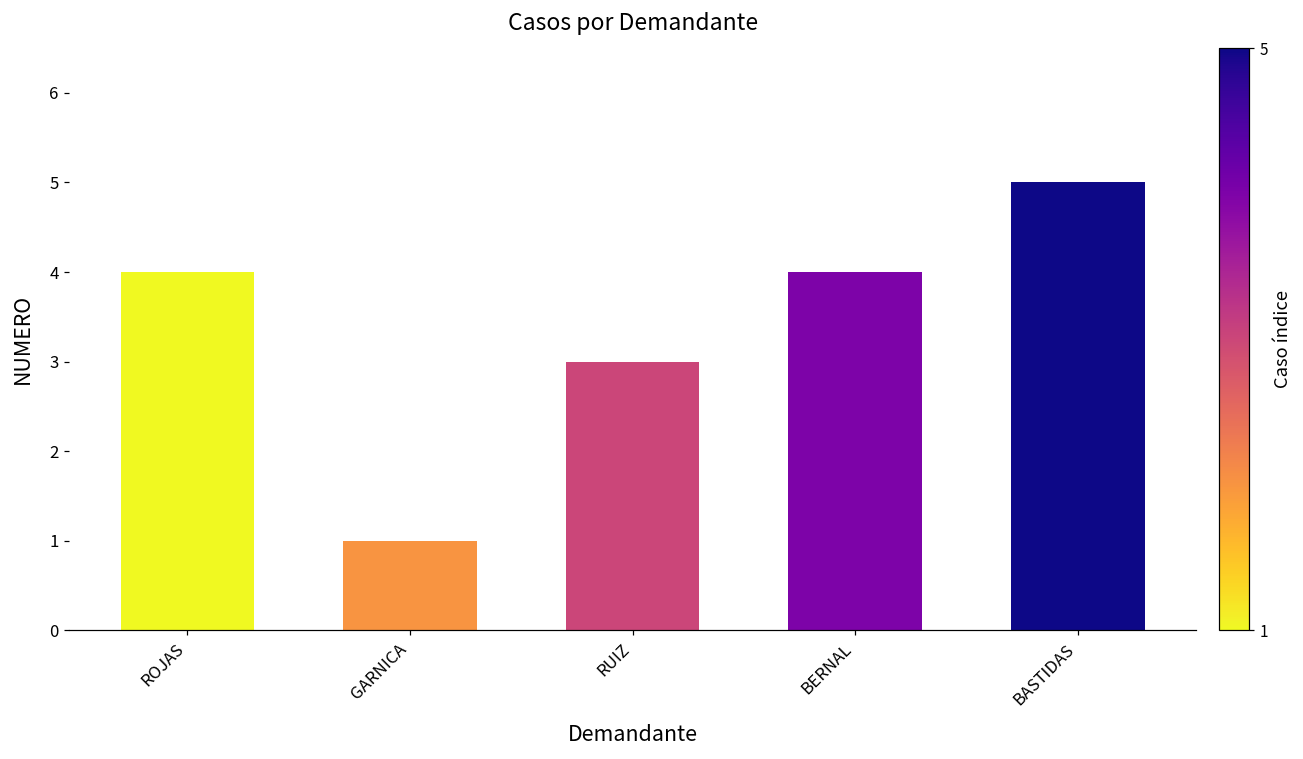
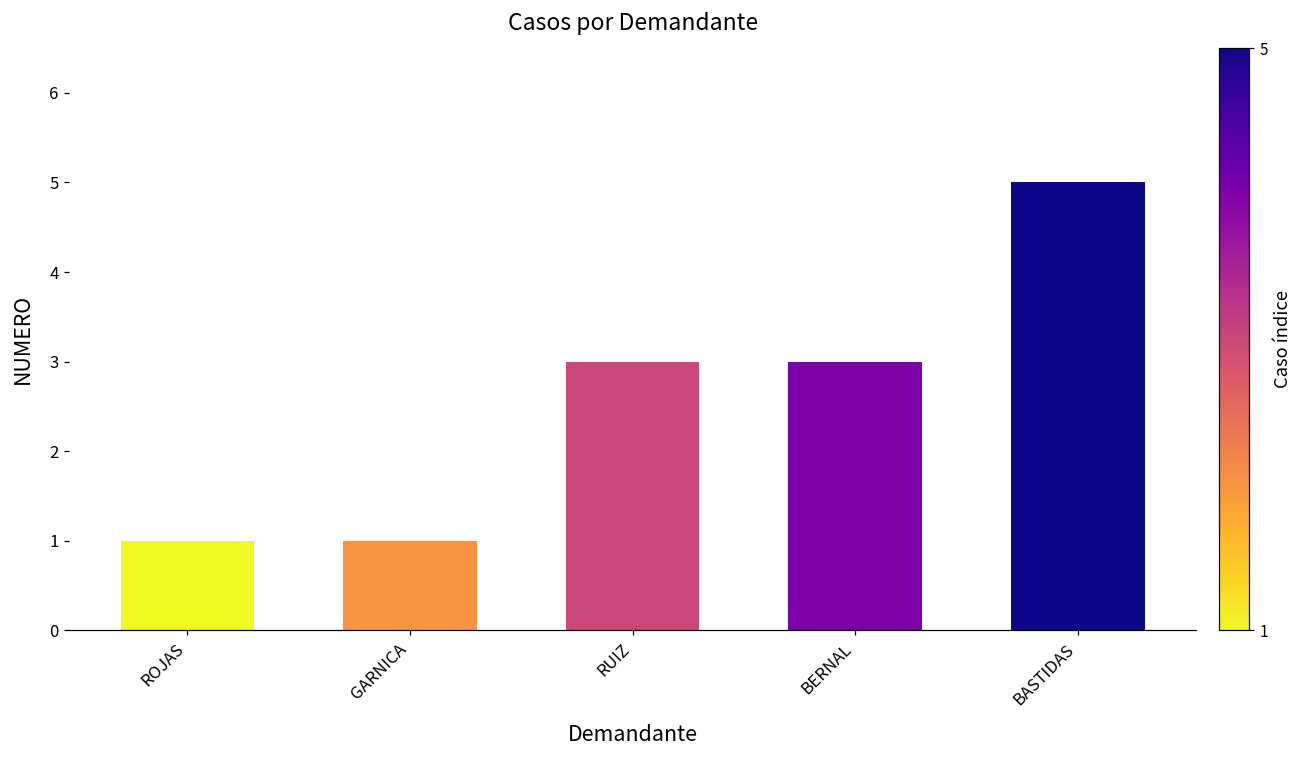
  {
-   "ROJAS": 4,
+   "ROJAS": 1,
    "GARNICA": 1,
    "RUIZ": 3,
-   "BERNAL": 4,
+   "BERNAL": 3,
    "BASTIDAS": 5
  }
